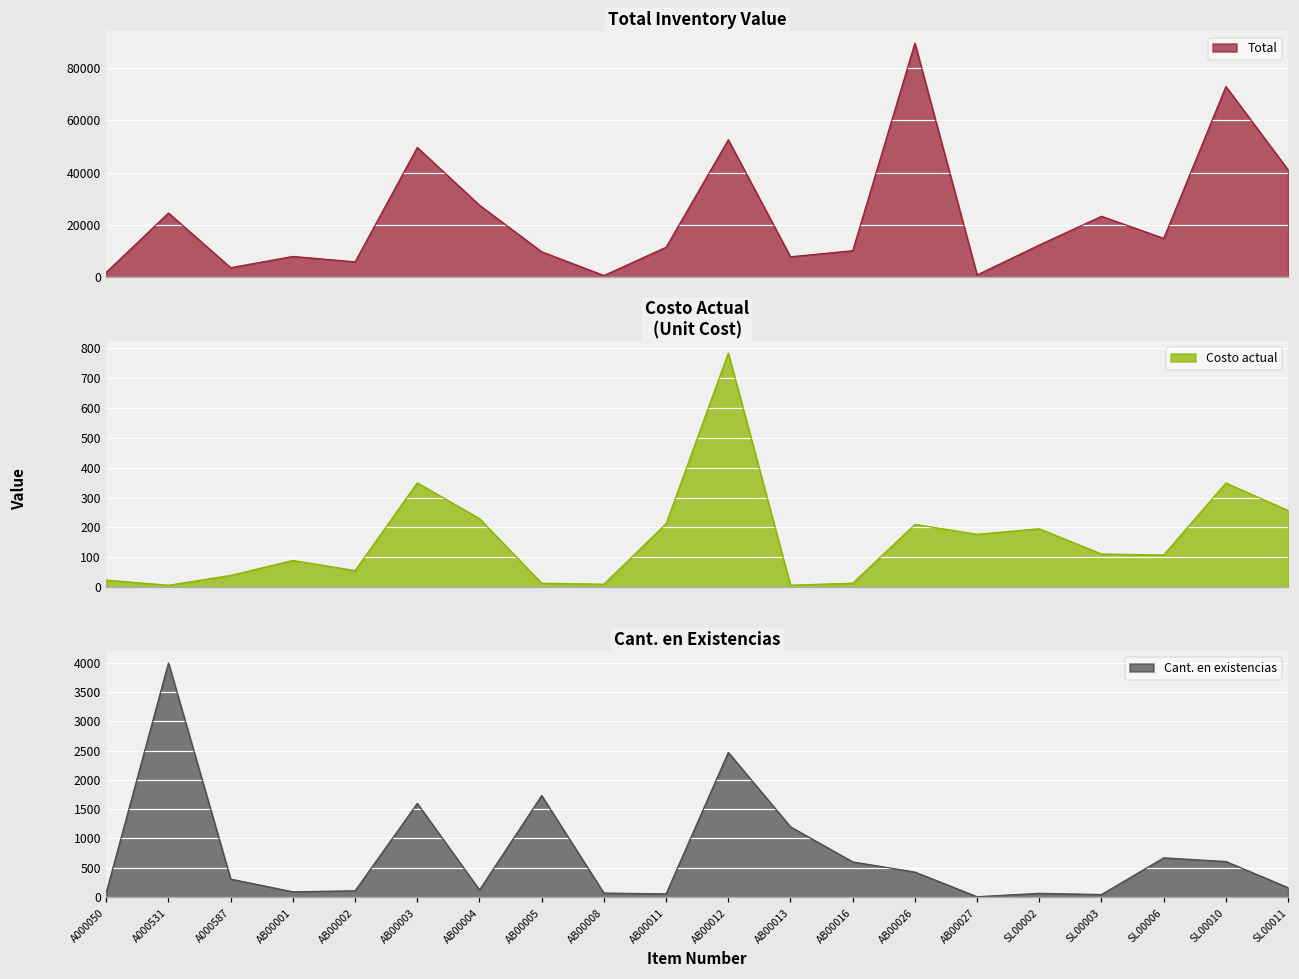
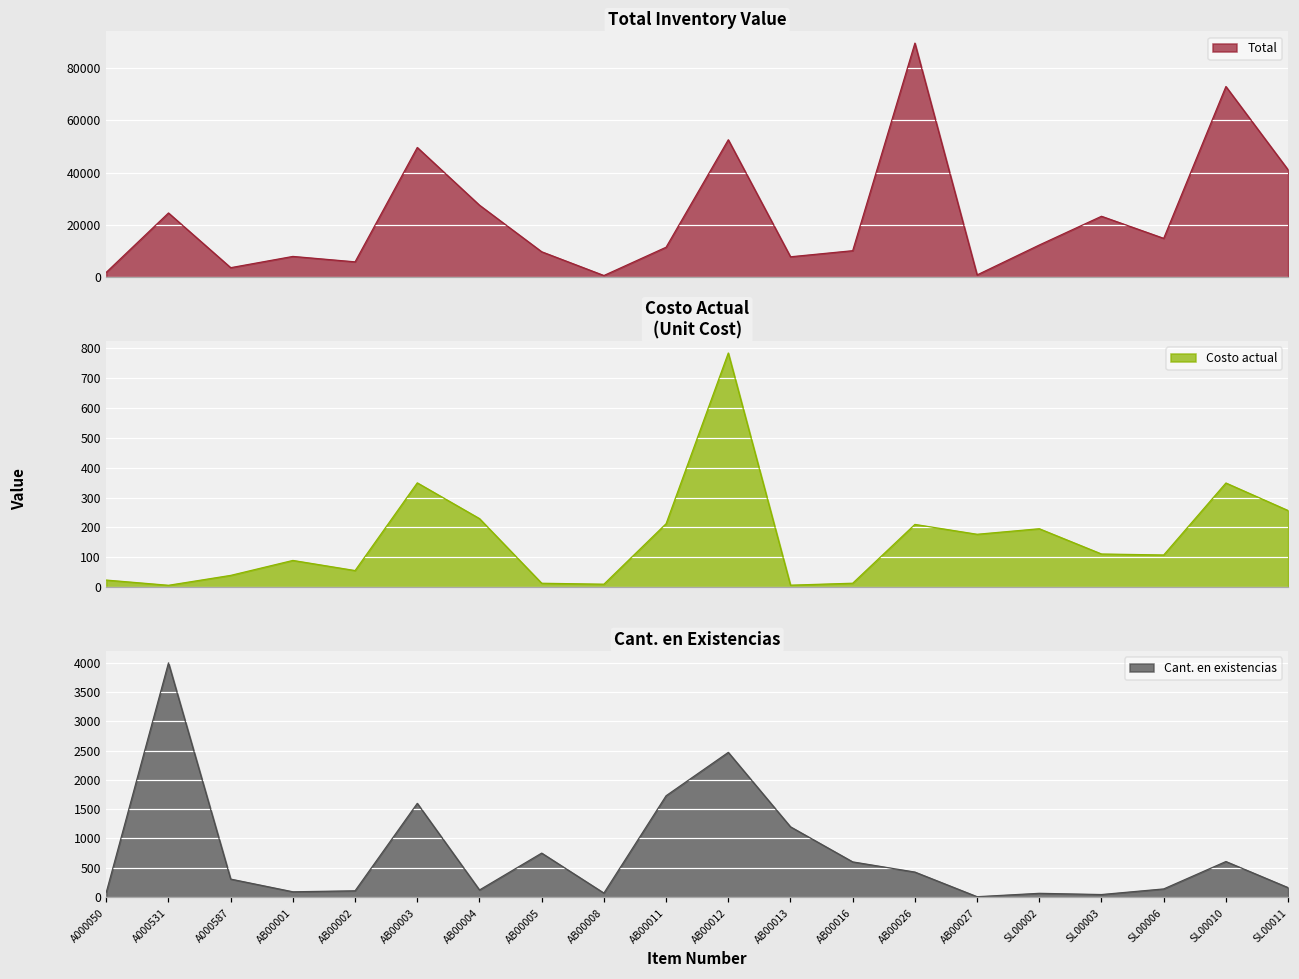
  {
    "Cant. en Existencias": {
      "A000050": 100,
      "A000531": 4000,
      "A000587": 300,
      "AB00001": 100,
      "AB00002": 100,
      "AB00003": 1600,
      "AB00004": 100,
-     "AB00005": 1700,
+     "AB00005": 800,
      "AB00008": 100,
-     "AB00011": 100,
+     "AB00011": 1700,
      "AB00012": 2500,
      "AB00013": 1200,
      "AB00016": 600,
      "AB00026": 400,
      "AB00027": 0,
      "SL00002": 100,
      "SL00003": 0,
-     "SL00006": 700,
+     "SL00006": 100,
      "SL00010": 600,
      "SL00011": 200
    }
  }
